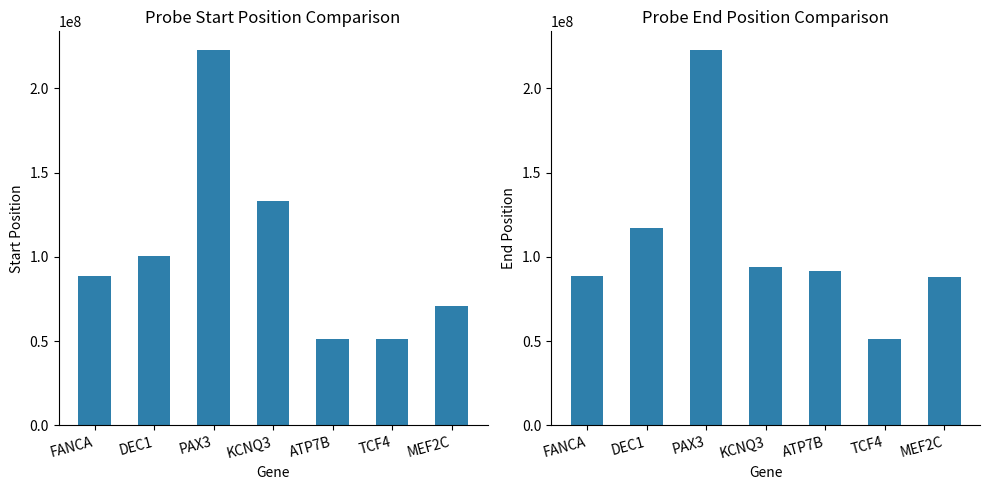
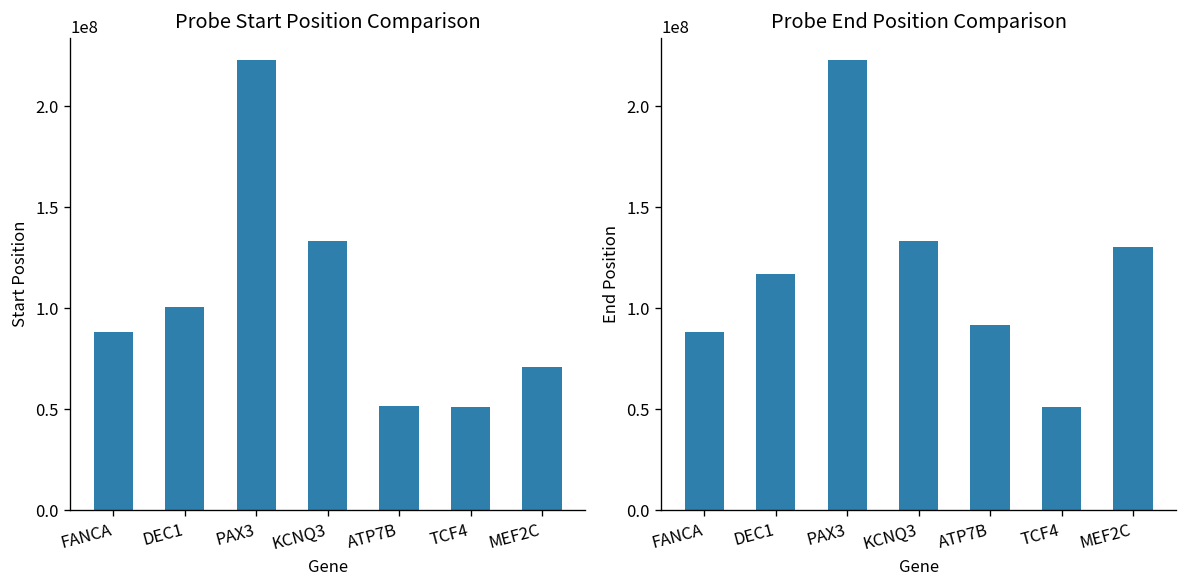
  {
    "Probe Start Position Comparison": {
      "FANCA": 88000000,
      "DEC1": 100000000,
      "PAX3": 223000000,
      "KCNQ3": 133000000,
      "ATP7B": 51000000,
      "TCF4": 51000000,
      "MEF2C": 71000000
    },
    "Probe End Position Comparison": {
      "FANCA": 88000000,
      "DEC1": 117000000,
      "PAX3": 223000000,
-     "KCNQ3": 94000000,
+     "KCNQ3": 133000000,
      "ATP7B": 92000000,
      "TCF4": 51000000,
-     "MEF2C": 88000000
+     "MEF2C": 130000000
    }
  }
